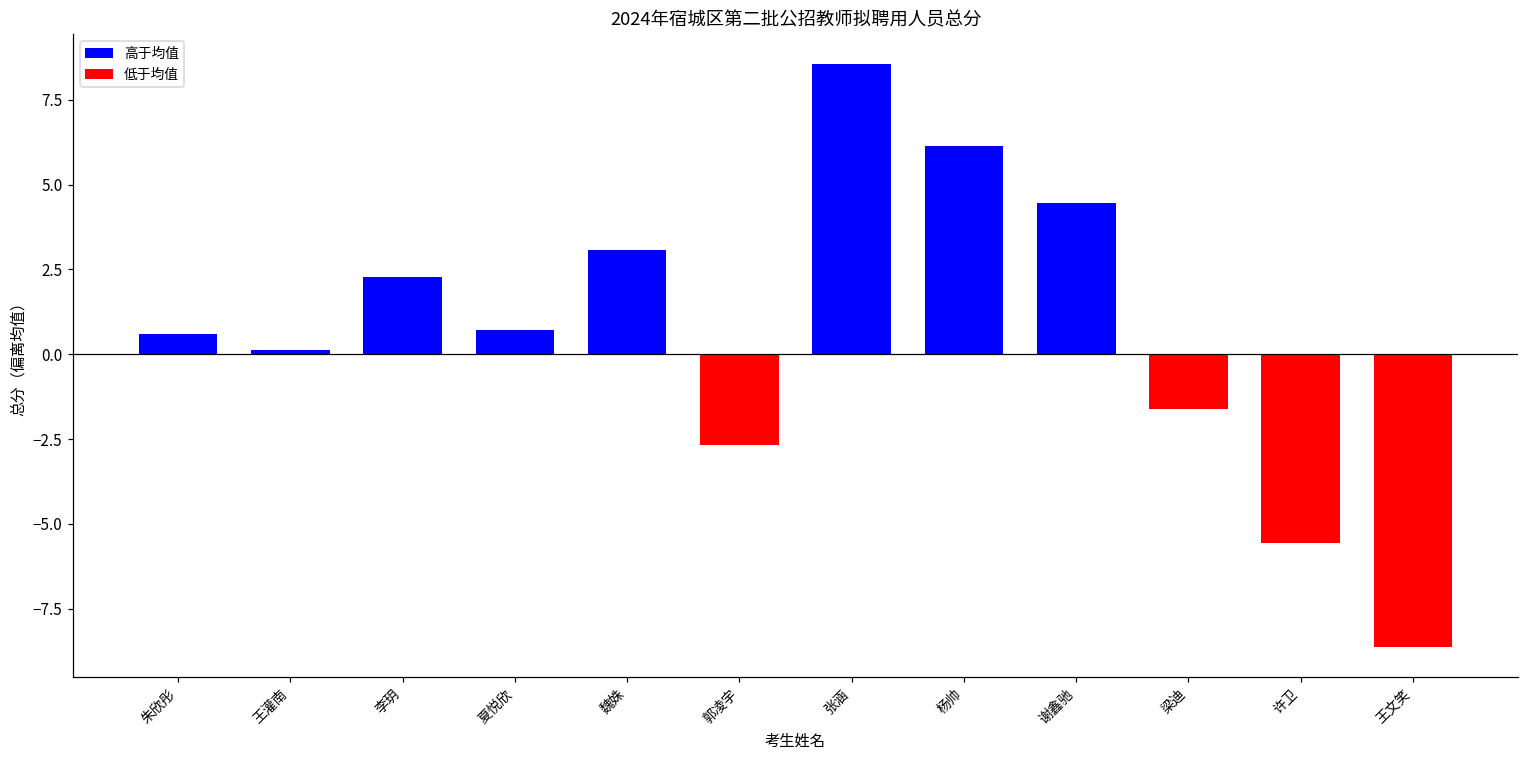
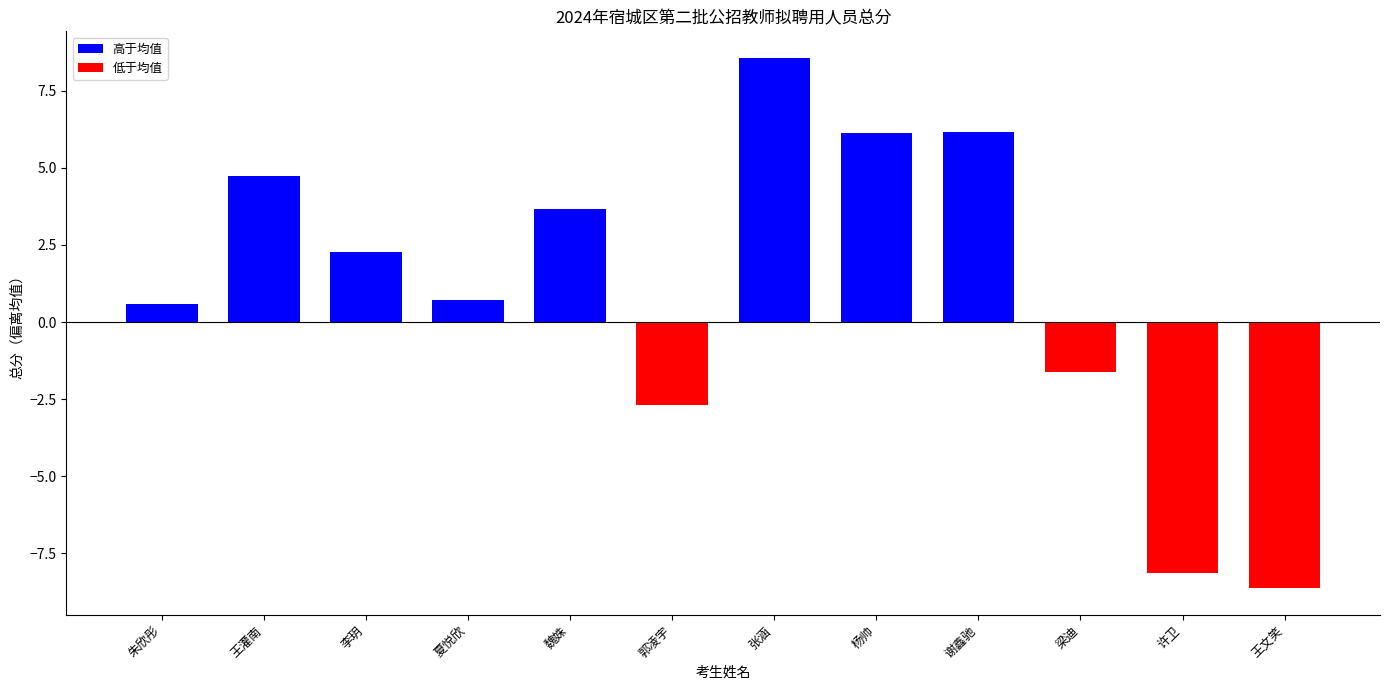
  {
    "朱欣彤": 0.6,
-   "王灌南": 0.1,
+   "王灌南": 4.7,
    "李玥": 2.3,
    "夏悦欣": 0.7,
-   "魏姝": 3.1,
+   "魏姝": 3.7,
    "郭凌宇": -2.7,
    "张涵": 8.6,
    "杨帅": 6.1,
-   "谢鑫驰": 4.4,
+   "谢鑫驰": 6.2,
    "梁迪": -1.6,
-   "许卫": -5.6,
+   "许卫": -8.1,
    "王文笑": -8.6
  }
